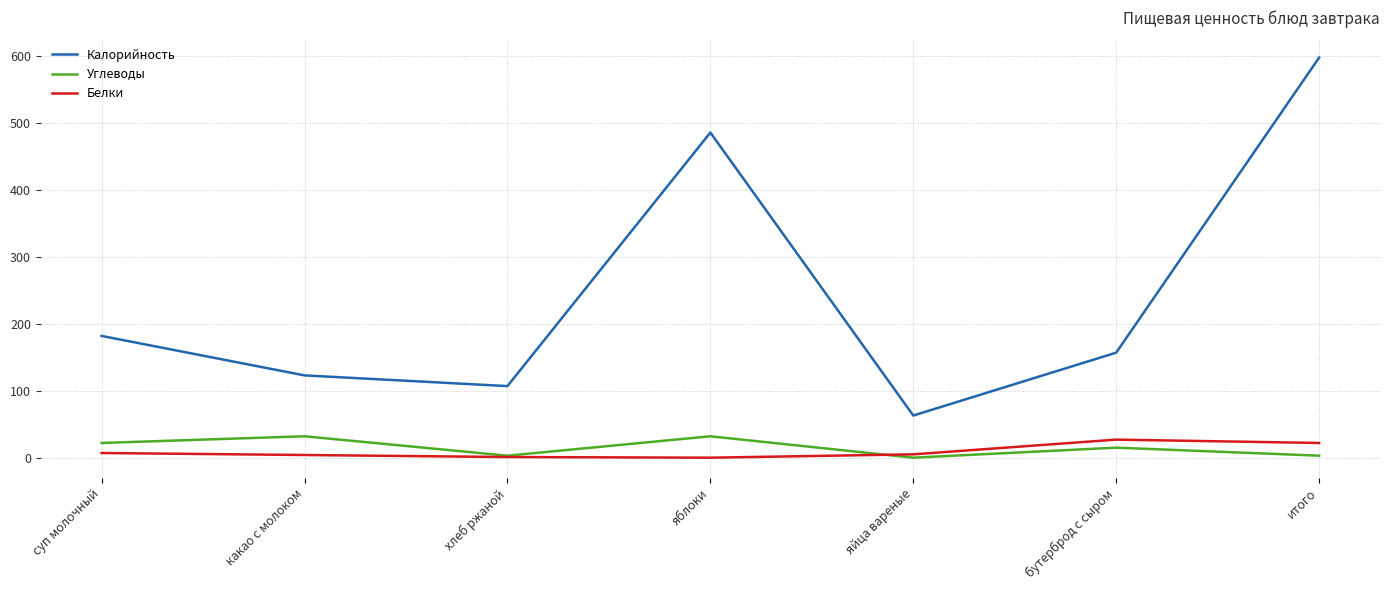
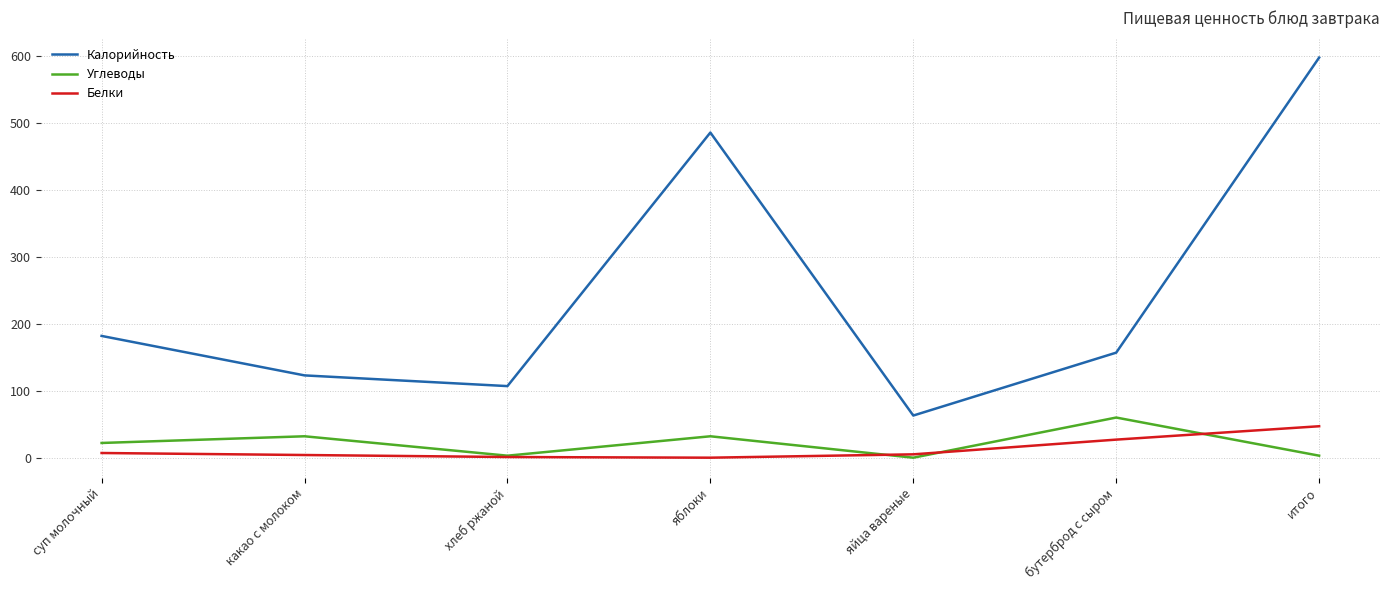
  {
    "Калорийность": {
      "суп молочный": 180,
      "какао с молоком": 120,
      "хлеб ржаной": 110,
      "яблоки": 490,
      "яйца вареные": 60,
      "бутерброд с сыром": 160,
      "итого": 600
    },
    "Углеводы": {
      "суп молочный": 20,
      "какао с молоком": 30,
      "яблоки": 30,
      "яйца вареные": 0,
-     "бутерброд с сыром": 20,
+     "бутерброд с сыром": 60,
      "итого": 0
    },
    "Белки": {
      "суп молочный": 10,
      "какао с молоком": 0,
      "яблоки": 0,
      "яйца вареные": 10,
      "бутерброд с сыром": 30,
-     "итого": 20
+     "итого": 50
    }
  }
